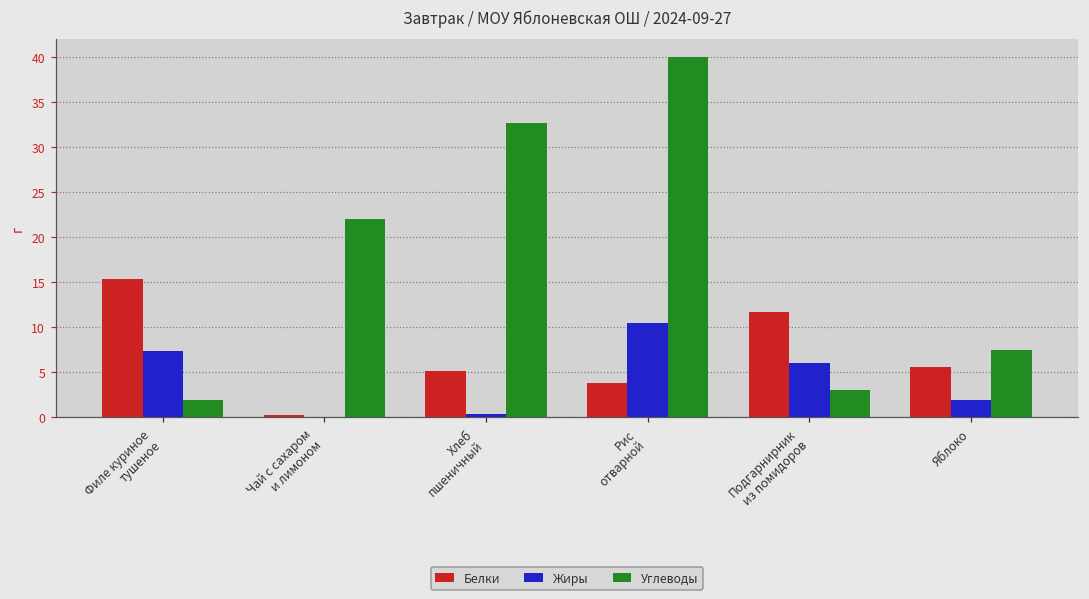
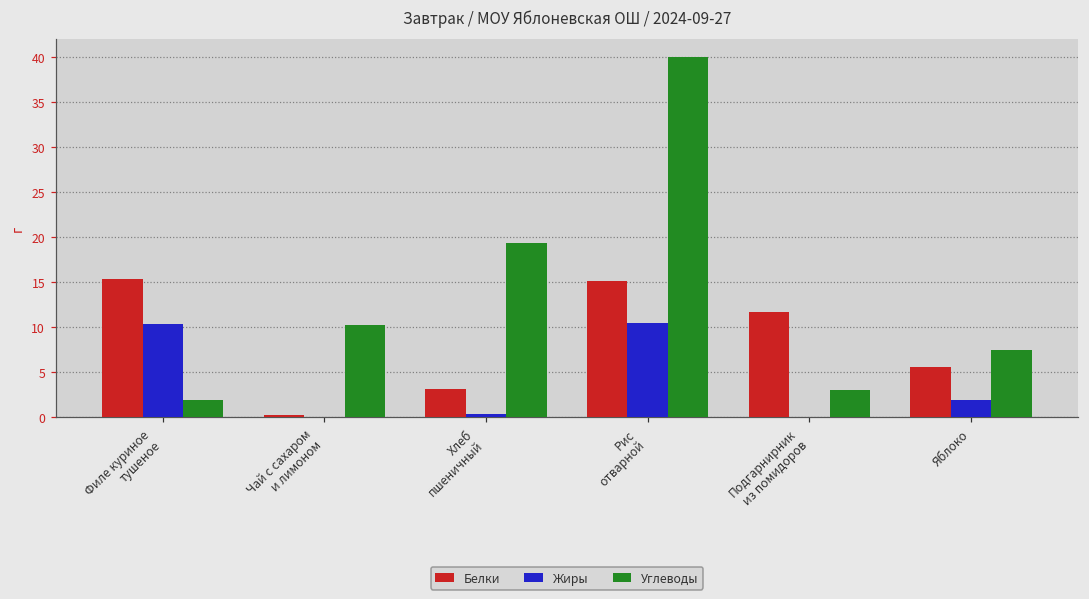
  {
    "Белки": {
      "Филе куриное тушеное": 15,
-     "Хлеб пшеничный": 5,
-     "Рис отварной": 4,
+     "Хлеб пшеничный": 3,
+     "Рис отварной": 15,
      "Подгарнирник из помидоров": 12,
      "Яблоко": 6
    },
    "Жиры": {
-     "Филе куриное тушеное": 7,
+     "Филе куриное тушеное": 10,
      "Хлеб пшеничный": 0,
      "Рис отварной": 10,
-     "Подгарнирник из помидоров": 6,
+     "Подгарнирник из помидоров": 0,
      "Яблоко": 2
    },
    "Углеводы": {
      "Филе куриное тушеное": 2,
-     "Чай с сахаром и лимоном": 22,
-     "Хлеб пшеничный": 33,
+     "Чай с сахаром и лимоном": 10,
+     "Хлеб пшеничный": 19,
      "Рис отварной": 40,
      "Подгарнирник из помидоров": 3,
      "Яблоко": 8
    }
  }
